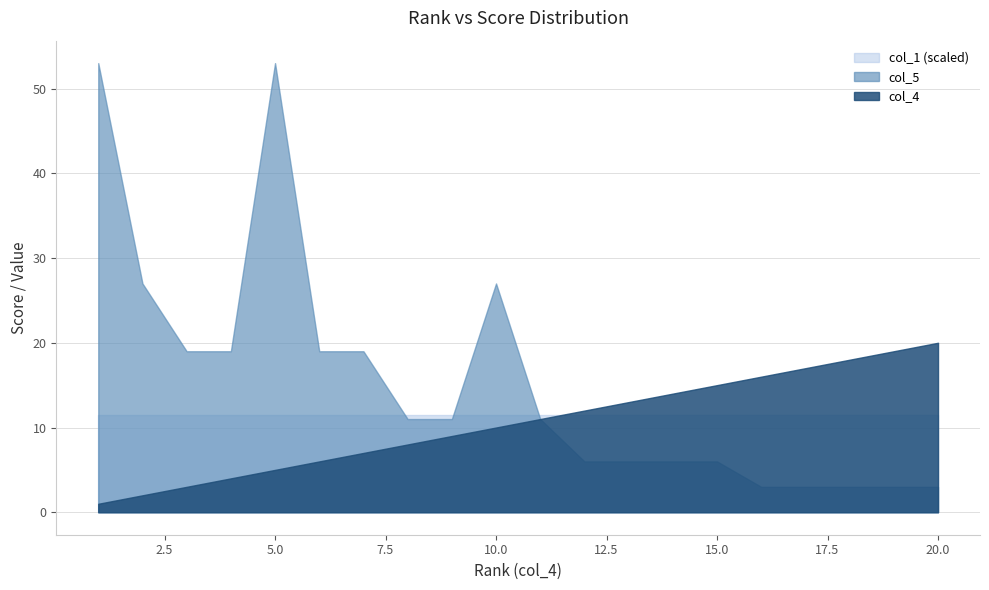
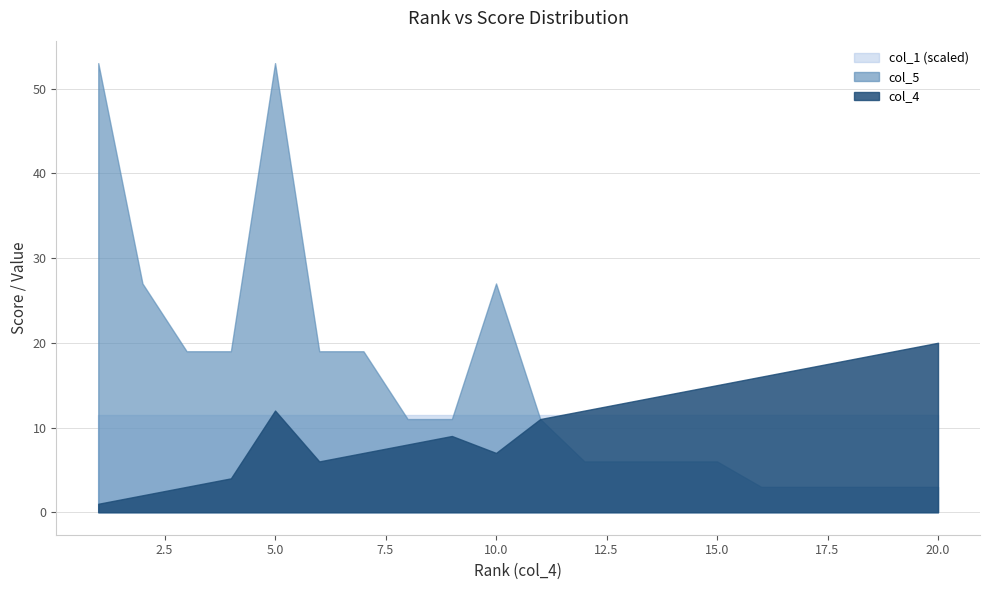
  {
    "col_1 (scaled)": {
      "5.0": 12,
      "10.0": 12,
      "15.0": 12,
      "20.0": 12
    },
    "col_5": {
      "5.0": 53,
      "10.0": 27,
      "15.0": 6,
      "20.0": 3
    },
    "col_4": {
-     "5.0": 5,
-     "10.0": 10,
+     "5.0": 12,
+     "10.0": 7,
      "15.0": 15,
      "20.0": 20
    }
  }
